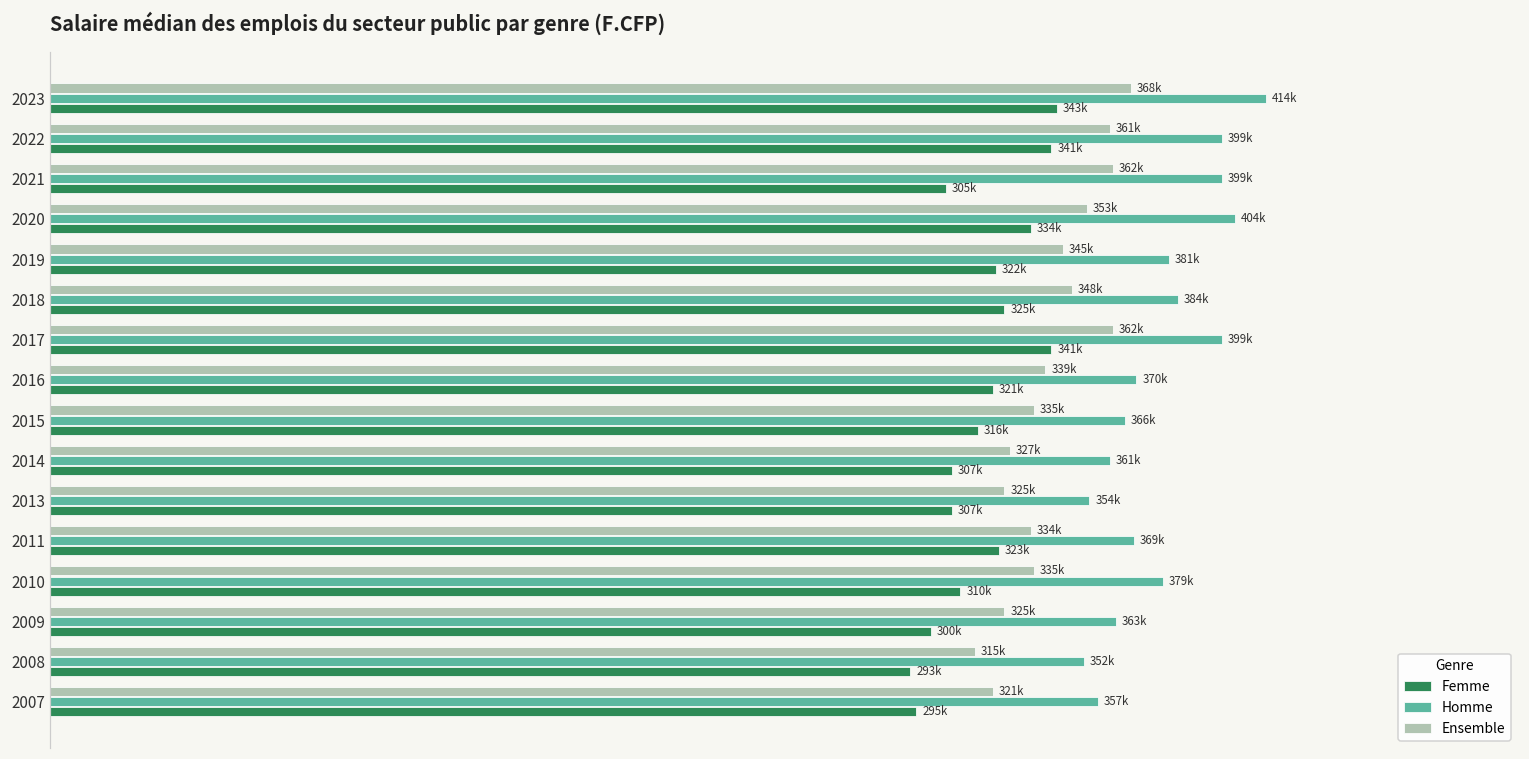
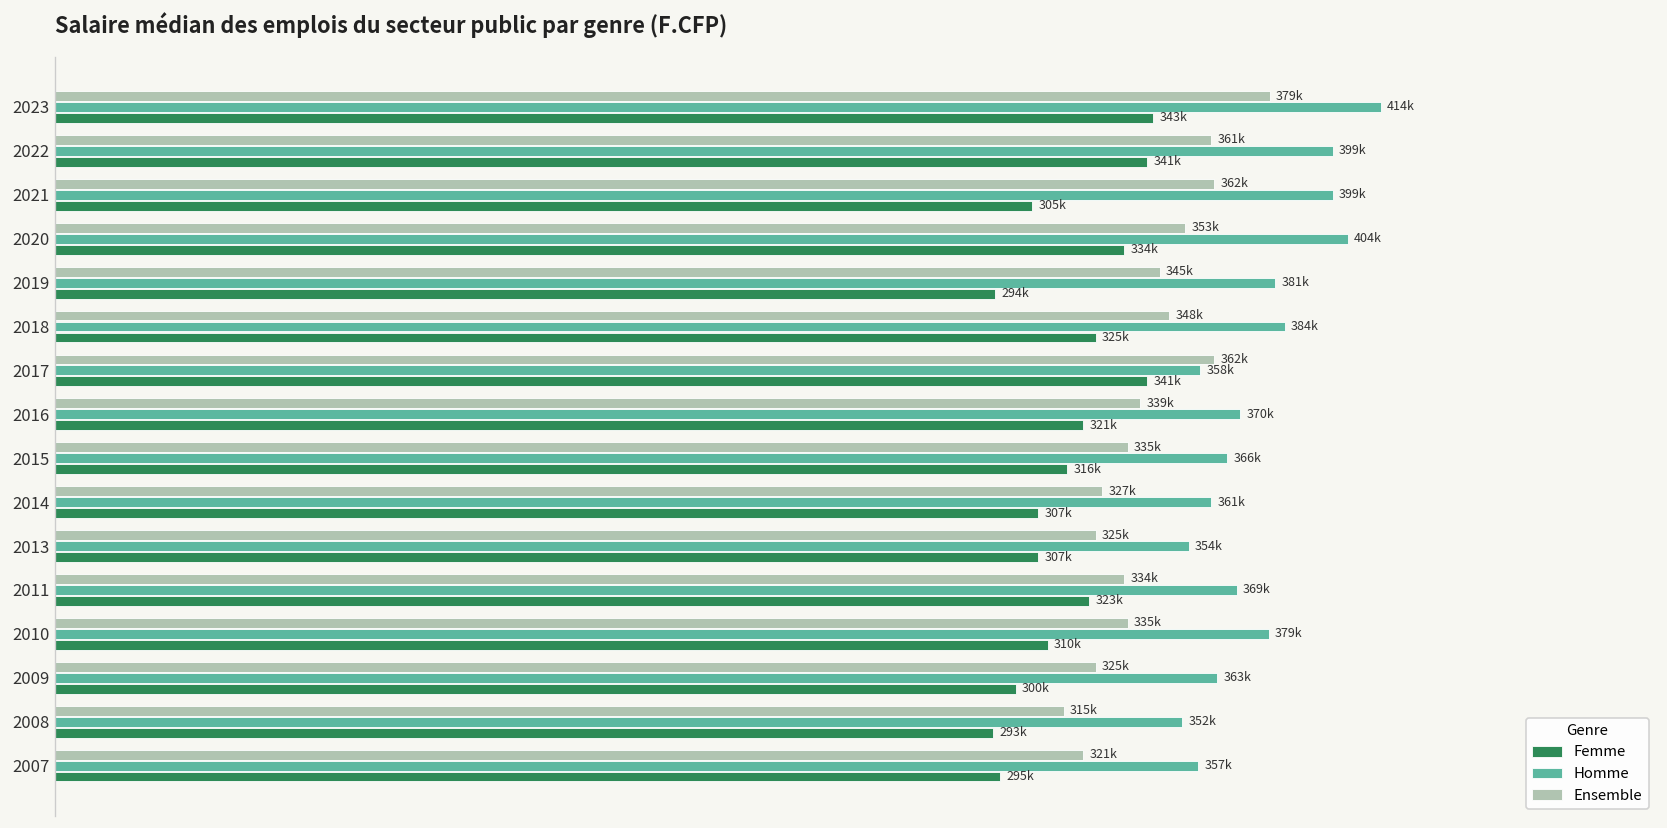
  {
    "Femme": {
      "2023": "343k",
      "2022": "341k",
      "2021": "305k",
      "2020": "334k",
-     "2019": "322k",
+     "2019": "294k",
      "2018": "325k",
      "2017": "341k",
      "2016": "321k",
      "2015": "316k",
      "2014": "307k",
      "2013": "307k",
      "2011": "323k",
      "2010": "310k",
      "2009": "300k",
      "2008": "293k",
      "2007": "295k"
    },
    "Homme": {
      "2023": "414k",
      "2022": "399k",
      "2021": "399k",
      "2020": "404k",
      "2019": "381k",
      "2018": "384k",
-     "2017": "399k",
+     "2017": "358k",
      "2016": "370k",
      "2015": "366k",
      "2014": "361k",
      "2013": "354k",
      "2011": "369k",
      "2010": "379k",
      "2009": "363k",
      "2008": "352k",
      "2007": "357k"
    },
    "Ensemble": {
-     "2023": "368k",
+     "2023": "379k",
      "2022": "361k",
      "2021": "362k",
      "2020": "353k",
      "2019": "345k",
      "2018": "348k",
      "2017": "362k",
      "2016": "339k",
      "2015": "335k",
      "2014": "327k",
      "2013": "325k",
      "2011": "334k",
      "2010": "335k",
      "2009": "325k",
      "2008": "315k",
      "2007": "321k"
    }
  }
